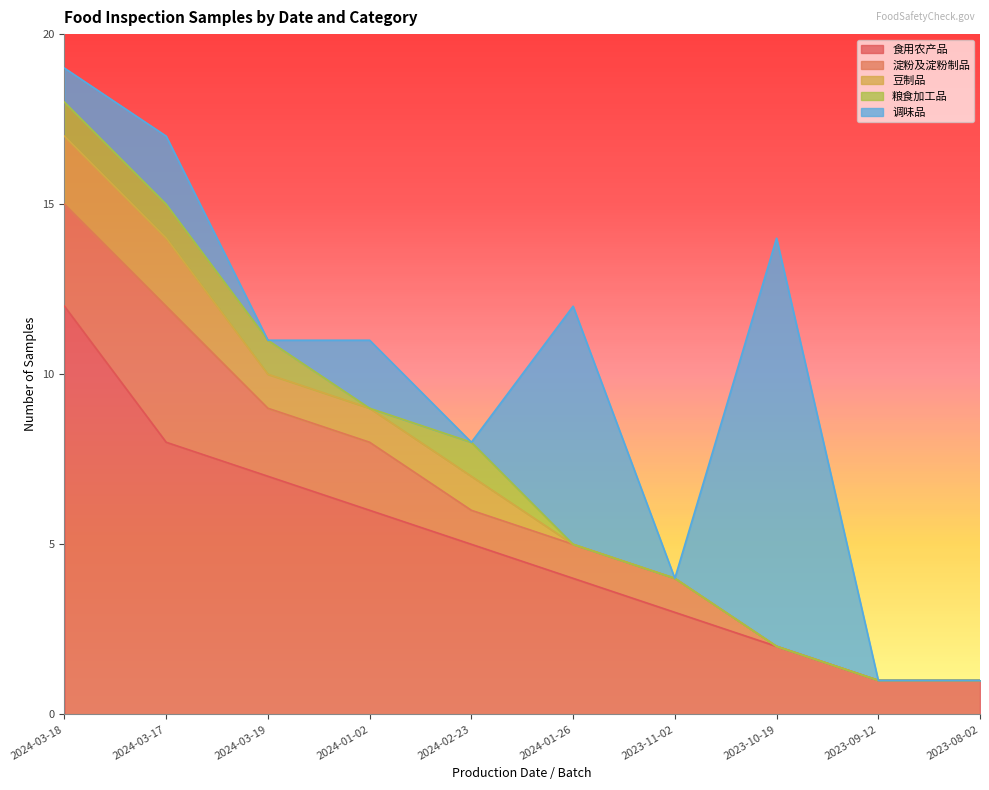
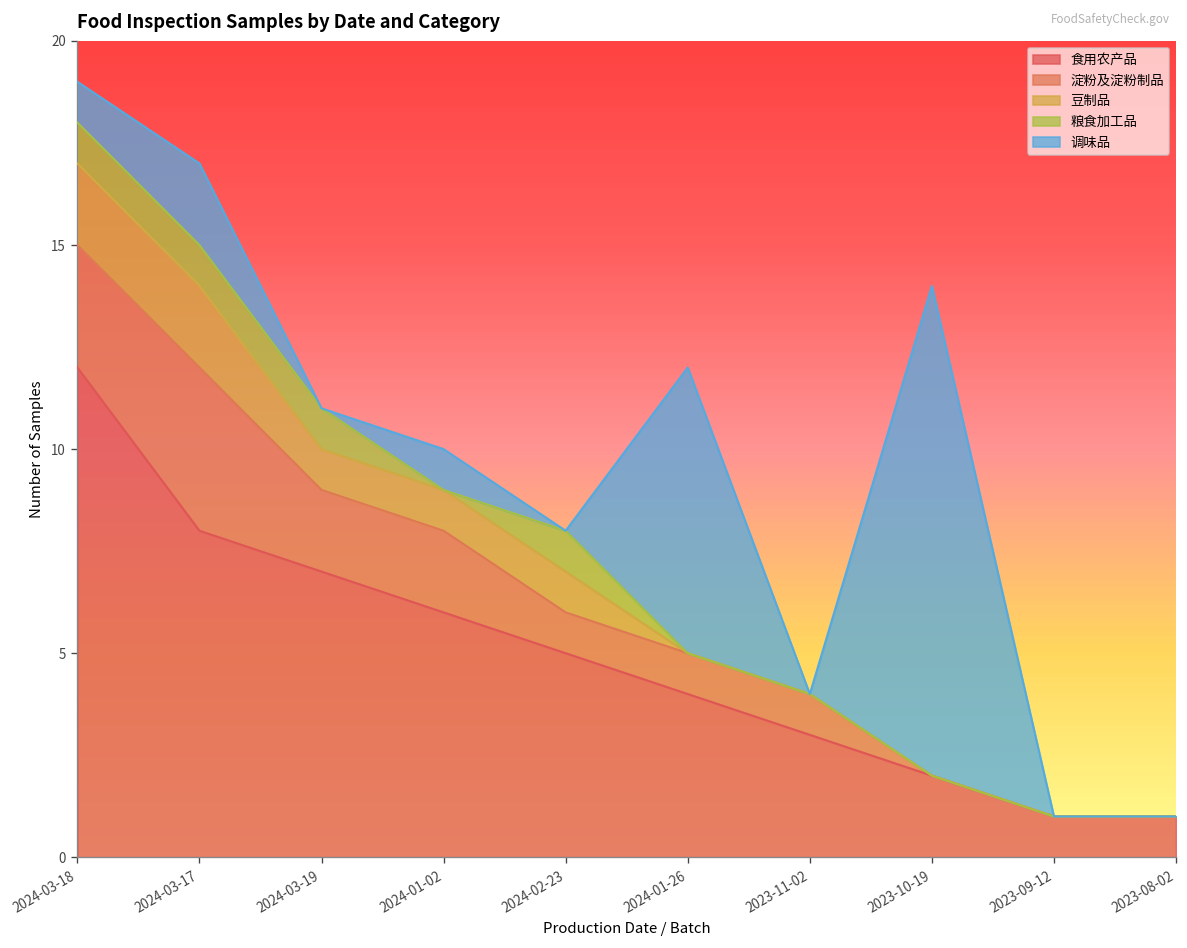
  {
    "调味品": {
      "2024-03-18": 1,
      "2024-03-17": 2,
-     "2024-01-02": 2,
+     "2024-01-02": 1,
      "2024-01-26": 7,
      "2023-10-19": 12
    }
  }
